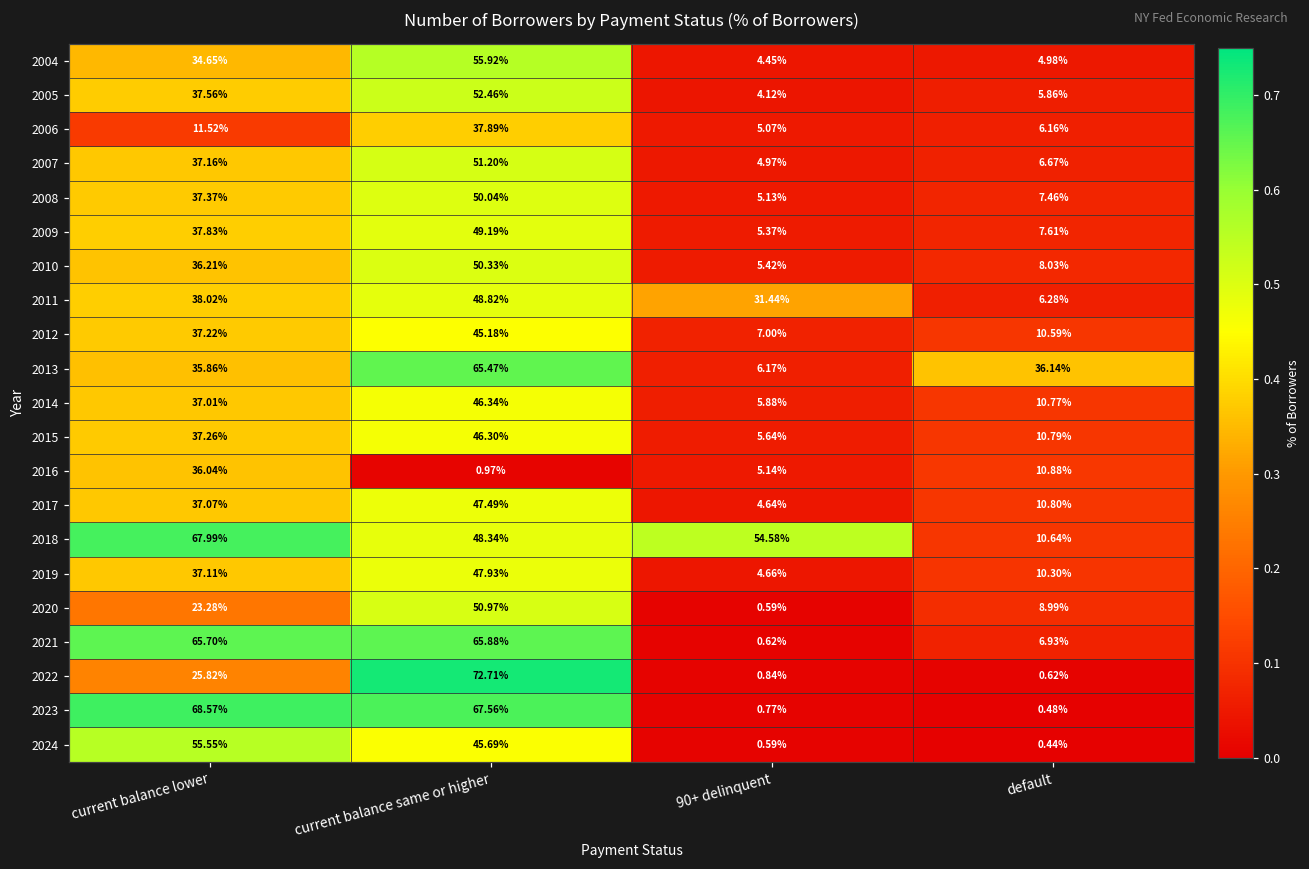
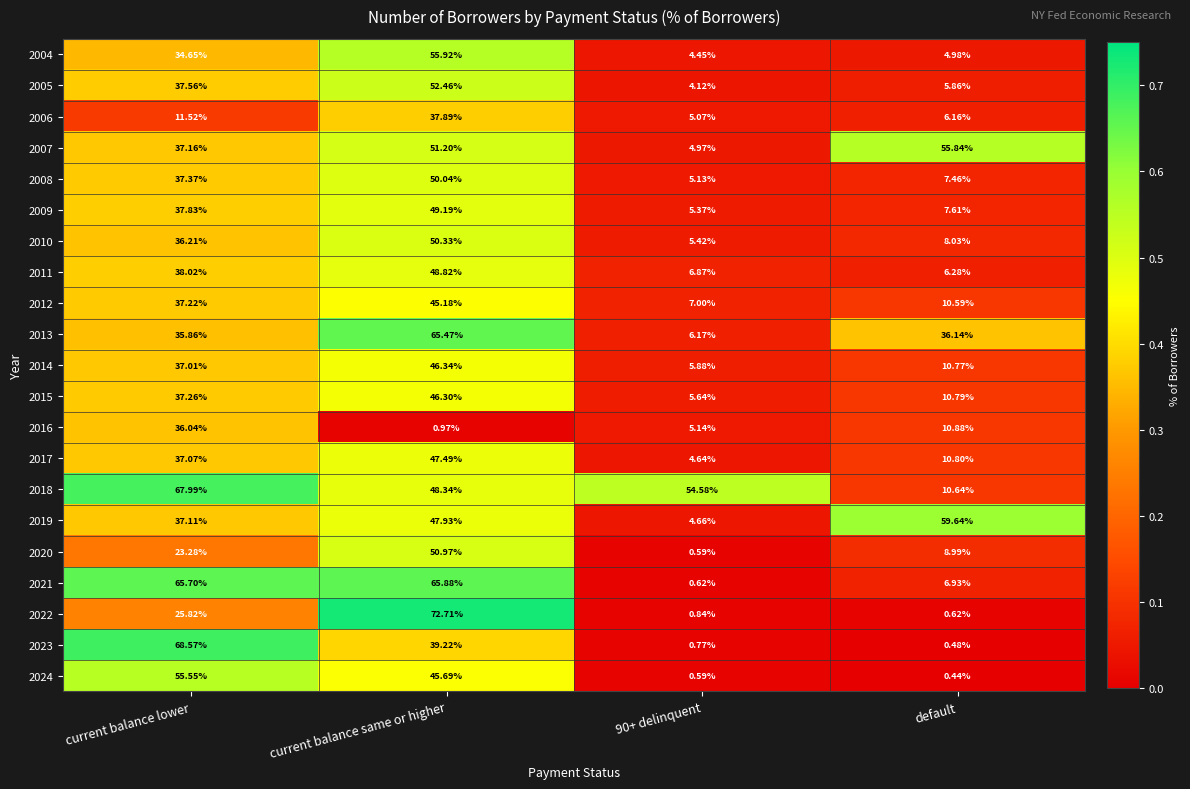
  {
    "2004": {
      "current balance lower": "34.65%",
      "current balance same or higher": "55.92%",
      "90+ delinquent": "4.45%",
      "default": "4.98%"
    },
    "2005": {
      "current balance lower": "37.56%",
      "current balance same or higher": "52.46%",
      "90+ delinquent": "4.12%",
      "default": "5.86%"
    },
    "2006": {
      "current balance lower": "11.52%",
      "current balance same or higher": "37.89%",
      "90+ delinquent": "5.07%",
      "default": "6.16%"
    },
    "2007": {
      "current balance lower": "37.16%",
      "current balance same or higher": "51.20%",
      "90+ delinquent": "4.97%",
-     "default": "6.67%"
+     "default": "55.84%"
    },
    "2008": {
      "current balance lower": "37.37%",
      "current balance same or higher": "50.04%",
      "90+ delinquent": "5.13%",
      "default": "7.46%"
    },
    "2009": {
      "current balance lower": "37.83%",
      "current balance same or higher": "49.19%",
      "90+ delinquent": "5.37%",
      "default": "7.61%"
    },
    "2010": {
      "current balance lower": "36.21%",
      "current balance same or higher": "50.33%",
      "90+ delinquent": "5.42%",
      "default": "8.03%"
    },
    "2011": {
      "current balance lower": "38.02%",
      "current balance same or higher": "48.82%",
-     "90+ delinquent": "31.44%",
+     "90+ delinquent": "6.87%",
      "default": "6.28%"
    },
    "2012": {
      "current balance lower": "37.22%",
      "current balance same or higher": "45.18%",
      "90+ delinquent": "7.00%",
      "default": "10.59%"
    },
    "2013": {
      "current balance lower": "35.86%",
      "current balance same or higher": "65.47%",
      "90+ delinquent": "6.17%",
      "default": "36.14%"
    },
    "2014": {
      "current balance lower": "37.01%",
      "current balance same or higher": "46.34%",
      "90+ delinquent": "5.88%",
      "default": "10.77%"
    },
    "2015": {
      "current balance lower": "37.26%",
      "current balance same or higher": "46.30%",
      "90+ delinquent": "5.64%",
      "default": "10.79%"
    },
    "2016": {
      "current balance lower": "36.04%",
      "current balance same or higher": "0.97%",
      "90+ delinquent": "5.14%",
      "default": "10.88%"
    },
    "2017": {
      "current balance lower": "37.07%",
      "current balance same or higher": "47.49%",
      "90+ delinquent": "4.64%",
      "default": "10.80%"
    },
    "2018": {
      "current balance lower": "67.99%",
      "current balance same or higher": "48.34%",
      "90+ delinquent": "54.58%",
      "default": "10.64%"
    },
    "2019": {
      "current balance lower": "37.11%",
      "current balance same or higher": "47.93%",
      "90+ delinquent": "4.66%",
-     "default": "10.30%"
+     "default": "59.64%"
    },
    "2020": {
      "current balance lower": "23.28%",
      "current balance same or higher": "50.97%",
      "90+ delinquent": "0.59%",
      "default": "8.99%"
    },
    "2021": {
      "current balance lower": "65.70%",
      "current balance same or higher": "65.88%",
      "90+ delinquent": "0.62%",
      "default": "6.93%"
    },
    "2022": {
      "current balance lower": "25.82%",
      "current balance same or higher": "72.71%",
      "90+ delinquent": "0.84%",
      "default": "0.62%"
    },
    "2023": {
      "current balance lower": "68.57%",
-     "current balance same or higher": "67.56%",
+     "current balance same or higher": "39.22%",
      "90+ delinquent": "0.77%",
      "default": "0.48%"
    },
    "2024": {
      "current balance lower": "55.55%",
      "current balance same or higher": "45.69%",
      "90+ delinquent": "0.59%",
      "default": "0.44%"
    }
  }
